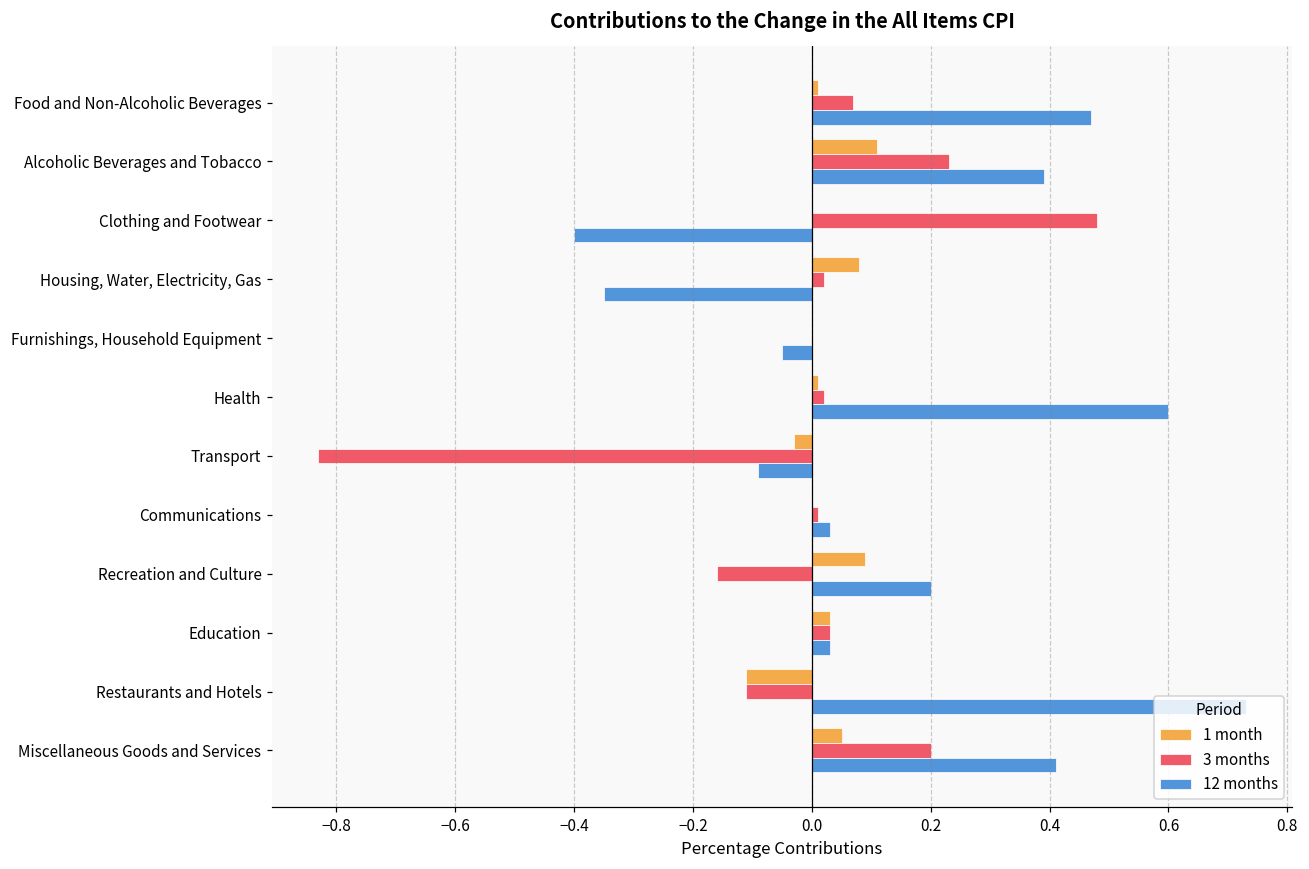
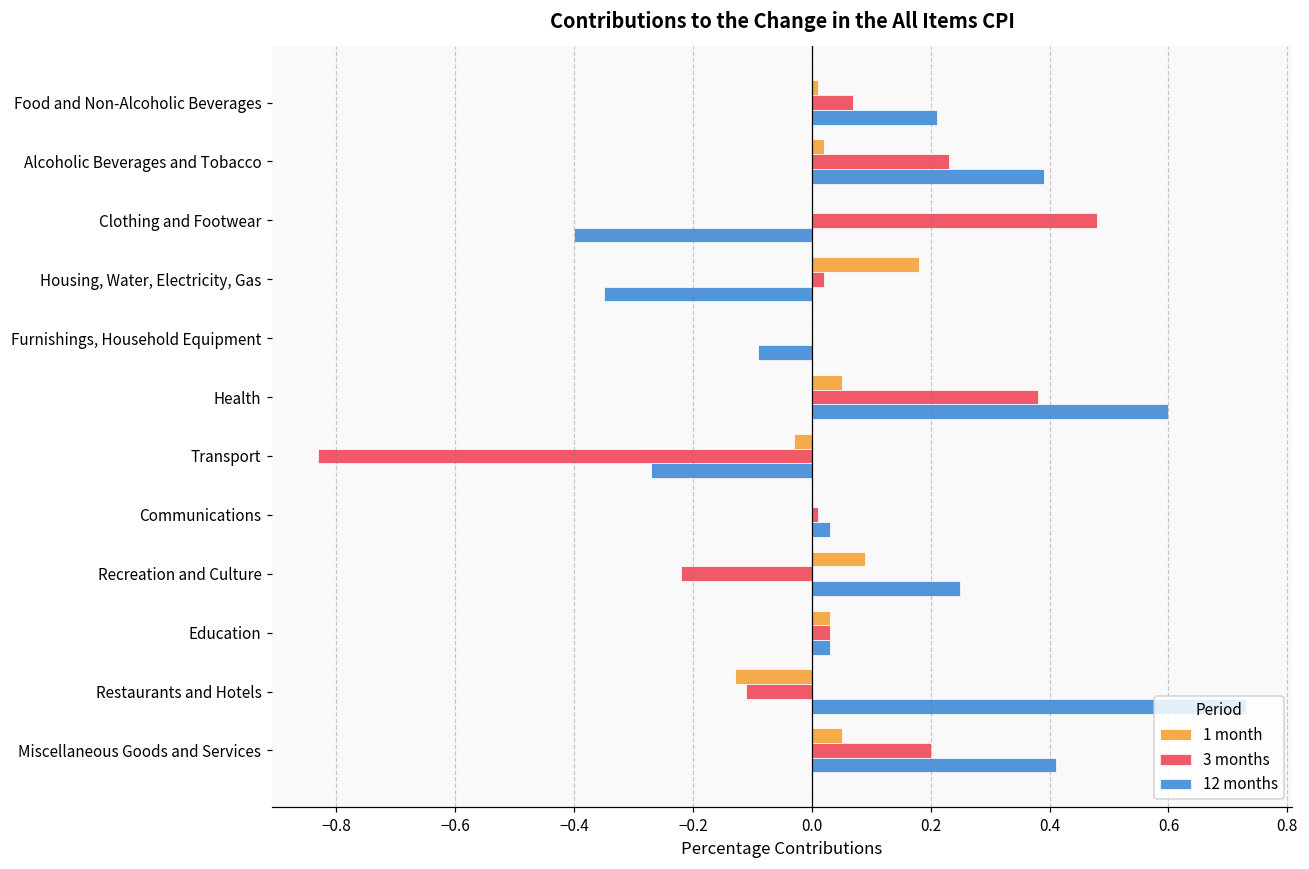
  {
    "1 month": {
      "Food and Non-Alcoholic Beverages": 0.01,
-     "Alcoholic Beverages and Tobacco": 0.11,
+     "Alcoholic Beverages and Tobacco": 0.02,
      "Clothing and Footwear": 0.00,
-     "Housing, Water, Electricity, Gas": 0.08,
+     "Housing, Water, Electricity, Gas": 0.18,
      "Furnishings, Household Equipment": 0.00,
-     "Health": 0.01,
+     "Health": 0.05,
      "Transport": -0.03,
      "Communications": 0.00,
      "Recreation and Culture": 0.09,
      "Education": 0.03,
-     "Restaurants and Hotels": -0.11,
+     "Restaurants and Hotels": -0.13,
      "Miscellaneous Goods and Services": 0.05
    },
    "3 months": {
      "Food and Non-Alcoholic Beverages": 0.07,
      "Alcoholic Beverages and Tobacco": 0.23,
      "Clothing and Footwear": 0.48,
      "Housing, Water, Electricity, Gas": 0.02,
      "Furnishings, Household Equipment": 0.00,
-     "Health": 0.02,
+     "Health": 0.38,
      "Transport": -0.83,
      "Communications": 0.01,
-     "Recreation and Culture": -0.16,
+     "Recreation and Culture": -0.22,
      "Education": 0.03,
      "Restaurants and Hotels": -0.11,
      "Miscellaneous Goods and Services": 0.20
    },
    "12 months": {
-     "Food and Non-Alcoholic Beverages": 0.47,
+     "Food and Non-Alcoholic Beverages": 0.21,
      "Alcoholic Beverages and Tobacco": 0.39,
      "Clothing and Footwear": -0.40,
      "Housing, Water, Electricity, Gas": -0.35,
-     "Furnishings, Household Equipment": -0.05,
+     "Furnishings, Household Equipment": -0.09,
      "Health": 0.60,
-     "Transport": -0.09,
+     "Transport": -0.27,
      "Communications": 0.03,
-     "Recreation and Culture": 0.20,
+     "Recreation and Culture": 0.25,
      "Education": 0.03,
      "Miscellaneous Goods and Services": 0.41
    }
  }
